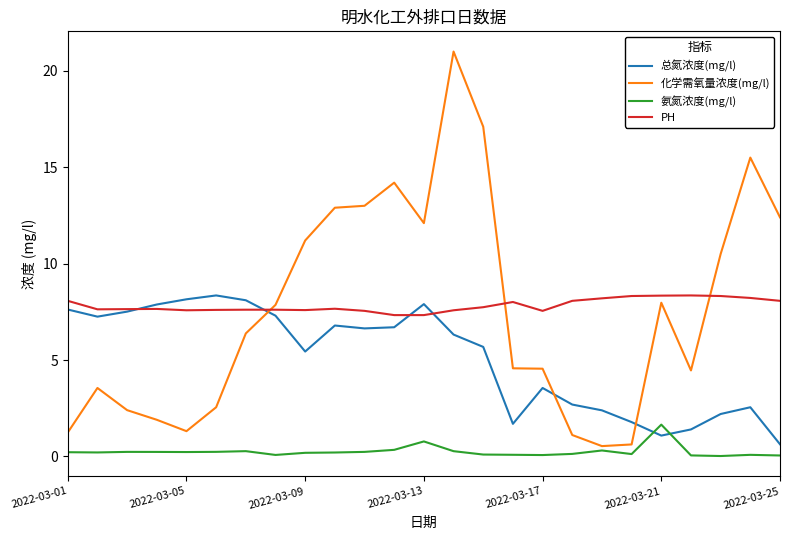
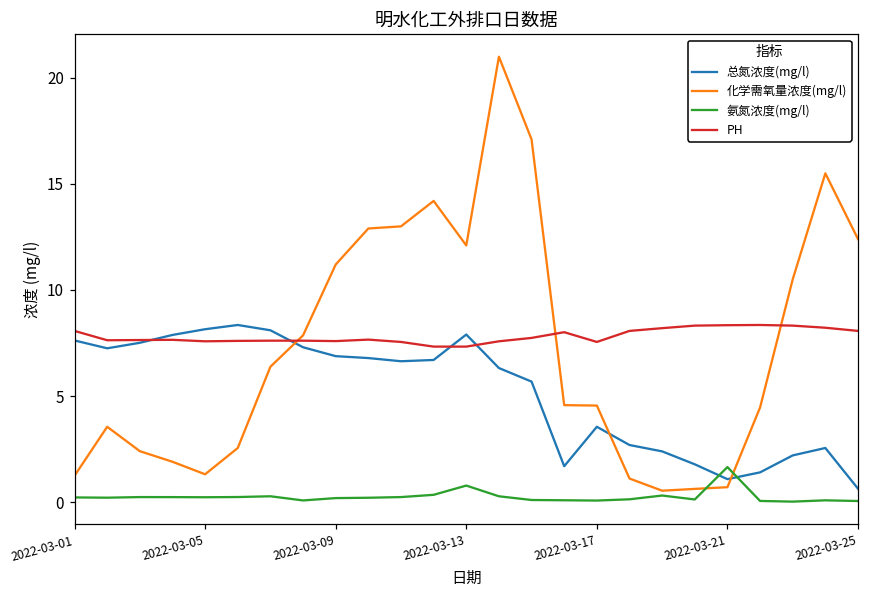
  {
    "总氮浓度(mg/l)": {
      "2022-03-01": 7.6,
      "2022-03-05": 8.2,
-     "2022-03-09": 5.4,
+     "2022-03-09": 6.9,
      "2022-03-13": 7.9,
      "2022-03-17": 3.6,
      "2022-03-21": 1.1,
      "2022-03-25": 0.6
    },
    "化学需氧量浓度(mg/l)": {
      "2022-03-01": 1.2,
      "2022-03-05": 1.3,
      "2022-03-09": 11.2,
      "2022-03-13": 12.1,
      "2022-03-17": 4.6,
-     "2022-03-21": 8.0,
+     "2022-03-21": 0.7,
      "2022-03-25": 12.4
    },
    "氨氮浓度(mg/l)": {
      "2022-03-01": 0.2,
      "2022-03-05": 0.2,
      "2022-03-09": 0.2,
      "2022-03-13": 0.8,
      "2022-03-17": 0.1,
      "2022-03-21": 1.6,
      "2022-03-25": 0.0
    },
    "PH": {
      "2022-03-01": 8.1,
      "2022-03-05": 7.6,
      "2022-03-09": 7.6,
      "2022-03-13": 7.3,
      "2022-03-17": 7.6,
      "2022-03-21": 8.3,
      "2022-03-25": 8.1
    }
  }
